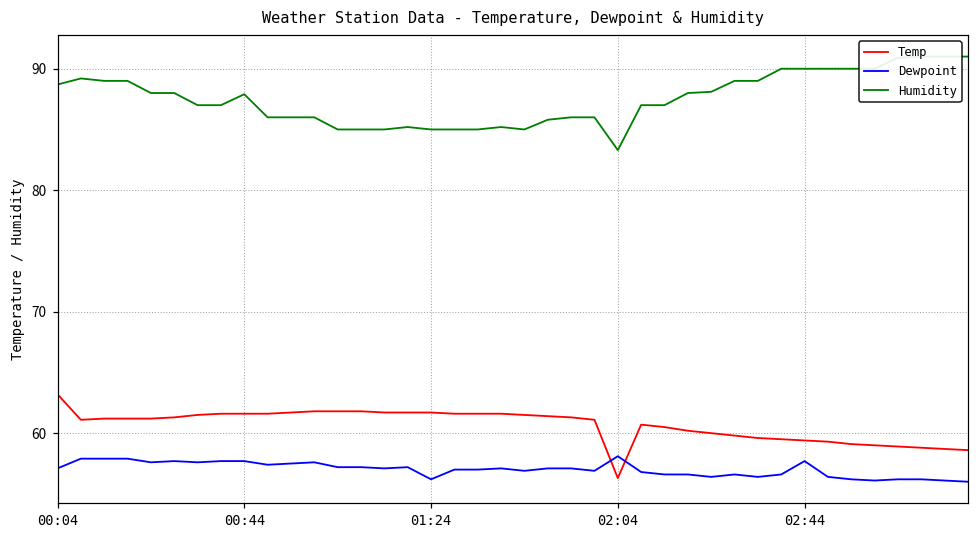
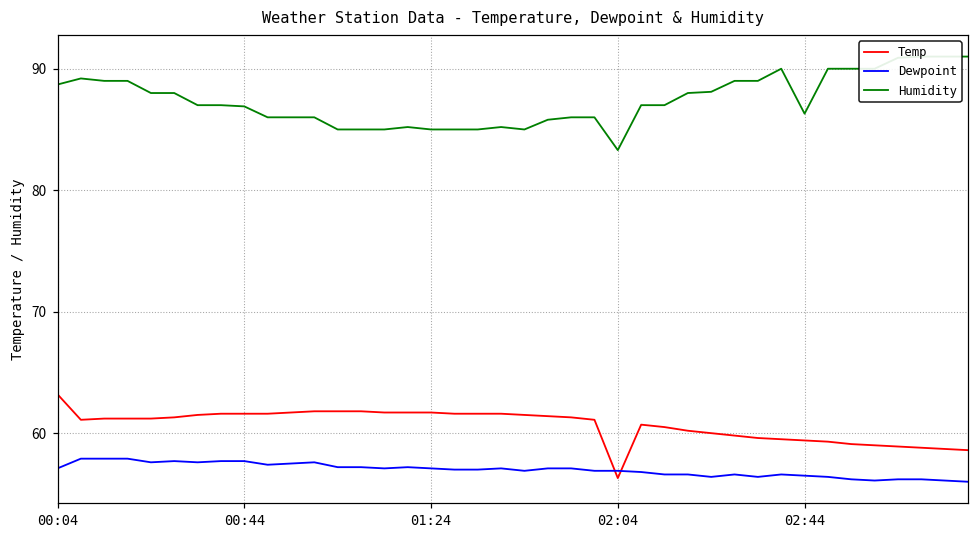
  {
    "Temp": {
      "00:04": 63.2,
      "00:44": 61.6,
      "01:24": 61.7,
      "02:04": 56.3,
      "02:44": 59.4
    },
    "Dewpoint": {
      "00:04": 57.1,
      "00:44": 57.7,
-     "01:24": 56.2,
-     "02:04": 58.1,
-     "02:44": 57.7
+     "01:24": 57.1,
+     "02:04": 56.9,
+     "02:44": 56.5
    },
    "Humidity": {
      "00:04": 88.7,
-     "00:44": 87.9,
+     "00:44": 86.9,
      "01:24": 85.0,
      "02:04": 83.3,
-     "02:44": 90.0
+     "02:44": 86.3
    }
  }
